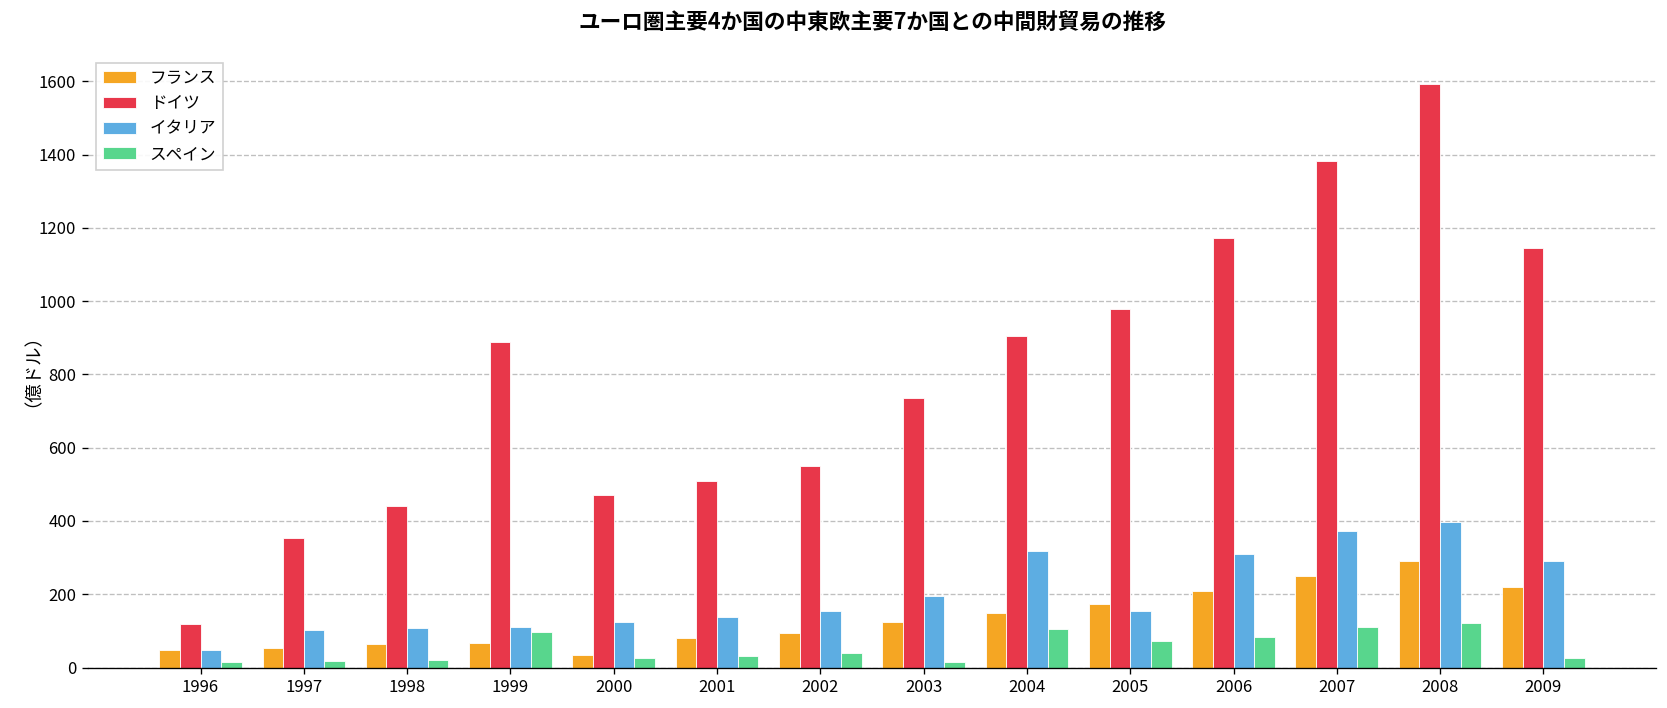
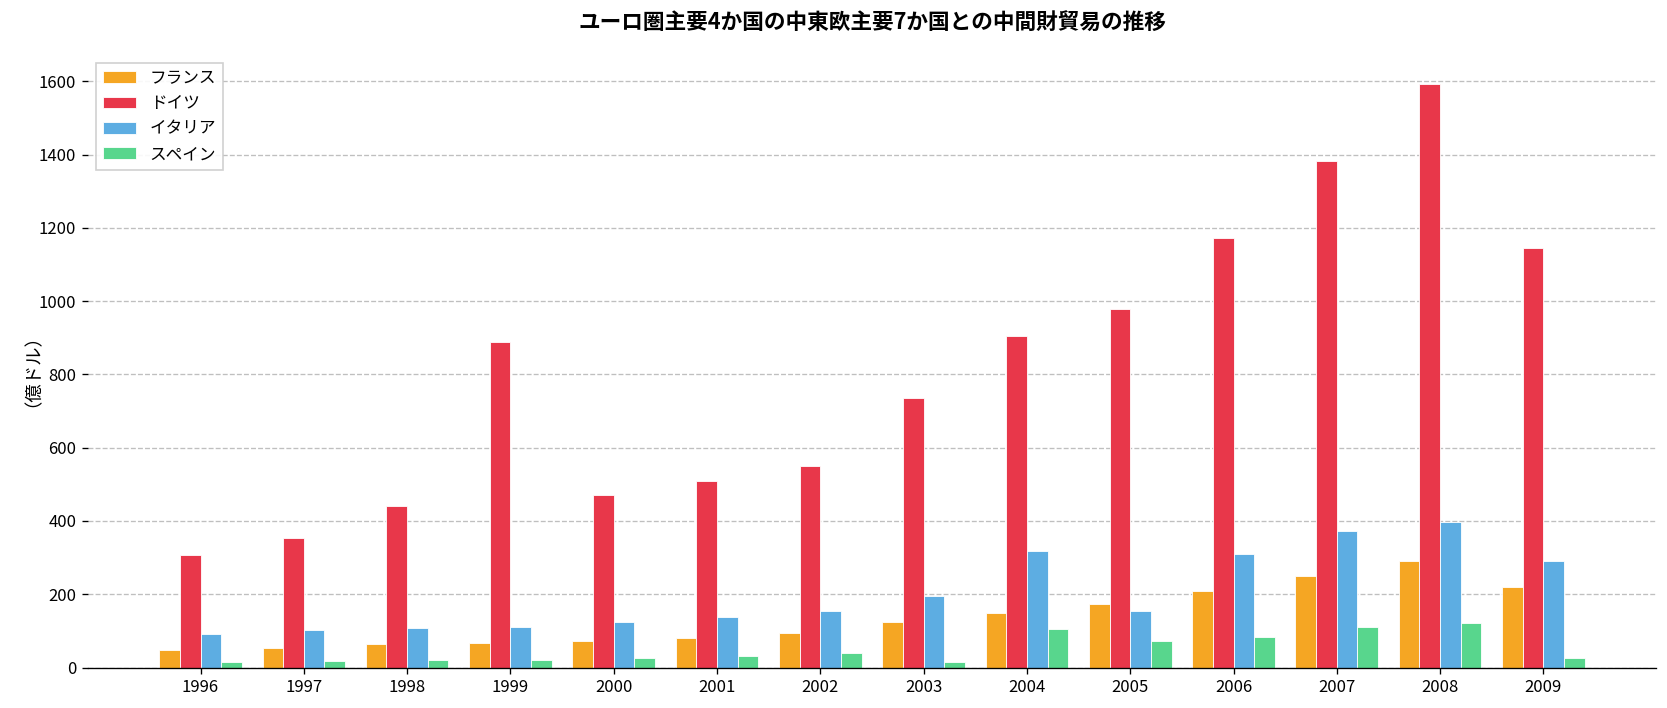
  {
    "フランス": {
      "1996": 50,
      "1997": 50,
      "1998": 60,
      "1999": 70,
-     "2000": 30,
+     "2000": 70,
      "2001": 80,
      "2002": 90,
      "2003": 120,
      "2004": 150,
      "2005": 170,
      "2006": 210,
      "2007": 250,
      "2008": 290,
      "2009": 220
    },
    "ドイツ": {
-     "1996": 120,
+     "1996": 310,
      "1997": 350,
      "1998": 440,
      "1999": 890,
      "2000": 470,
      "2001": 510,
      "2002": 550,
      "2003": 740,
      "2004": 900,
      "2005": 980,
      "2006": 1170,
      "2007": 1380,
      "2008": 1590,
      "2009": 1140
    },
    "イタリア": {
-     "1996": 50,
+     "1996": 90,
      "1997": 100,
      "1998": 110,
      "1999": 110,
      "2000": 120,
      "2001": 140,
      "2002": 150,
      "2003": 200,
      "2004": 320,
      "2005": 150,
      "2006": 310,
      "2007": 370,
      "2008": 400,
      "2009": 290
    },
    "スペイン": {
      "1996": 20,
      "1997": 20,
      "1998": 20,
-     "1999": 100,
+     "1999": 20,
      "2000": 30,
      "2001": 30,
      "2002": 40,
      "2003": 20,
      "2004": 110,
      "2005": 70,
      "2006": 80,
      "2007": 110,
      "2008": 120,
      "2009": 30
    }
  }
